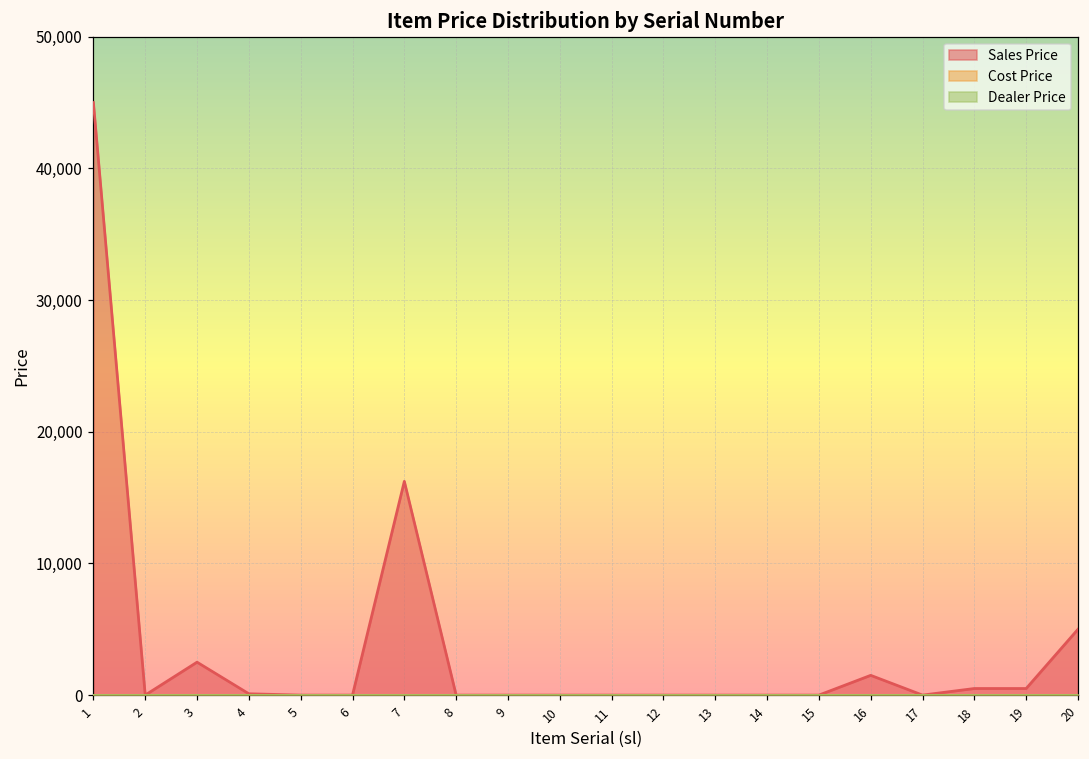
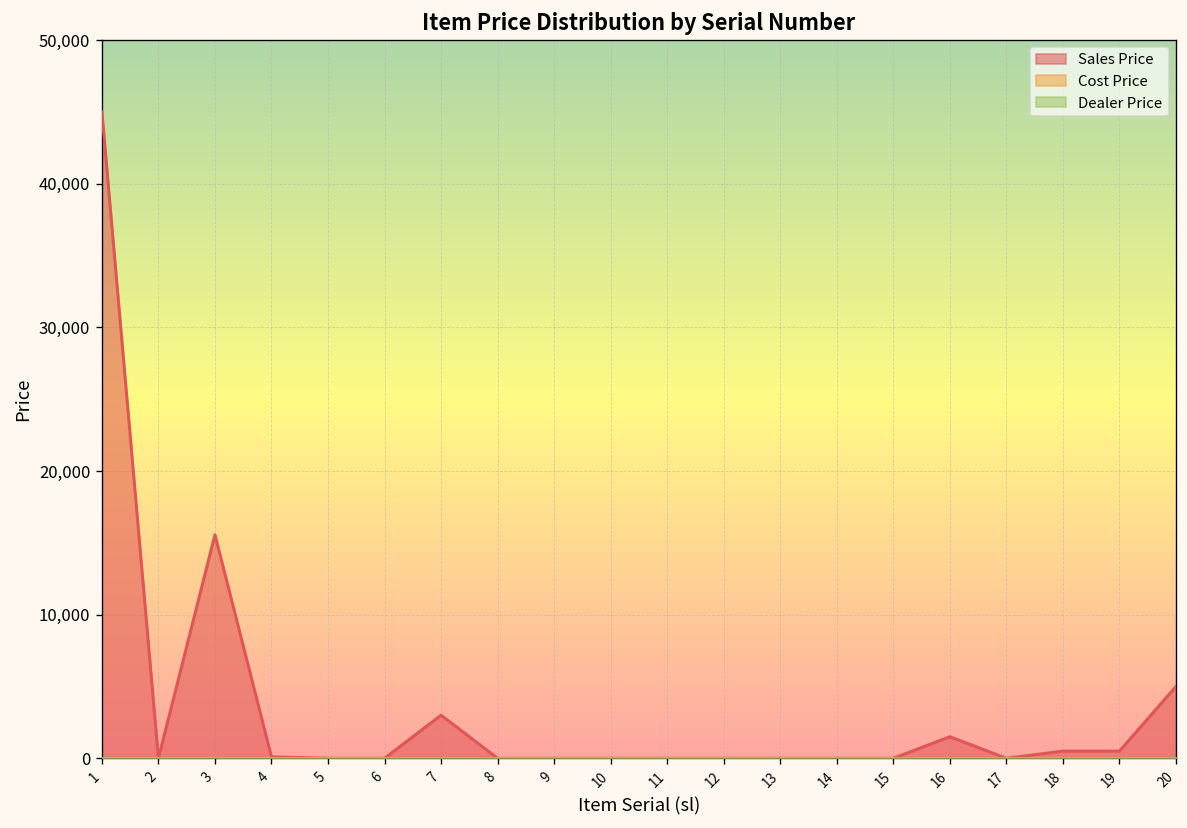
  {
    "Sales Price": {
      "1": "45,000",
-     "3": "2,500",
-     "7": "16,200",
+     "3": "15,600",
+     "7": "3,000",
      "16": "1,500",
      "18": "500",
      "19": "500",
      "20": "5,000"
    },
    "Dealer Price": {
      "1": "0",
      "3": "0",
      "7": "0",
      "16": "0",
      "18": "0",
      "19": "0",
      "20": "0"
    }
  }
